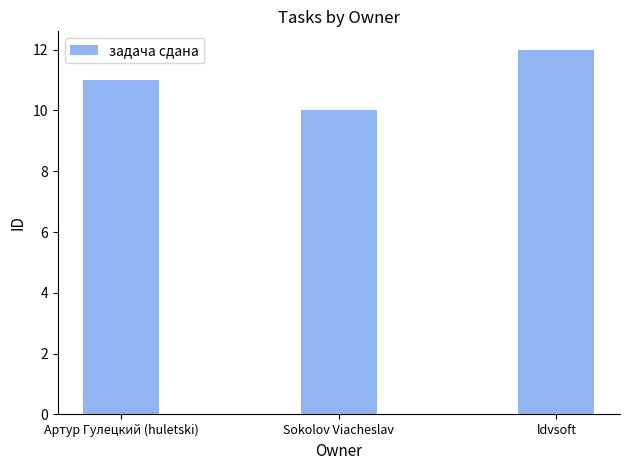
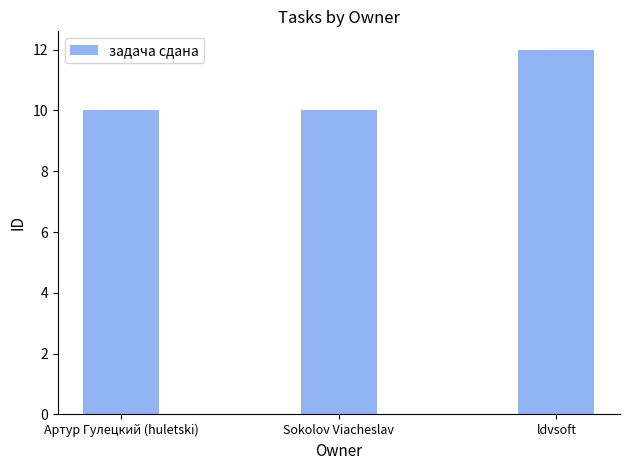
  {
-   "Артур Гулецкий (huletski)": 11,
+   "Артур Гулецкий (huletski)": 10,
    "Sokolov Viacheslav": 10,
    "ldvsoft": 12
  }
